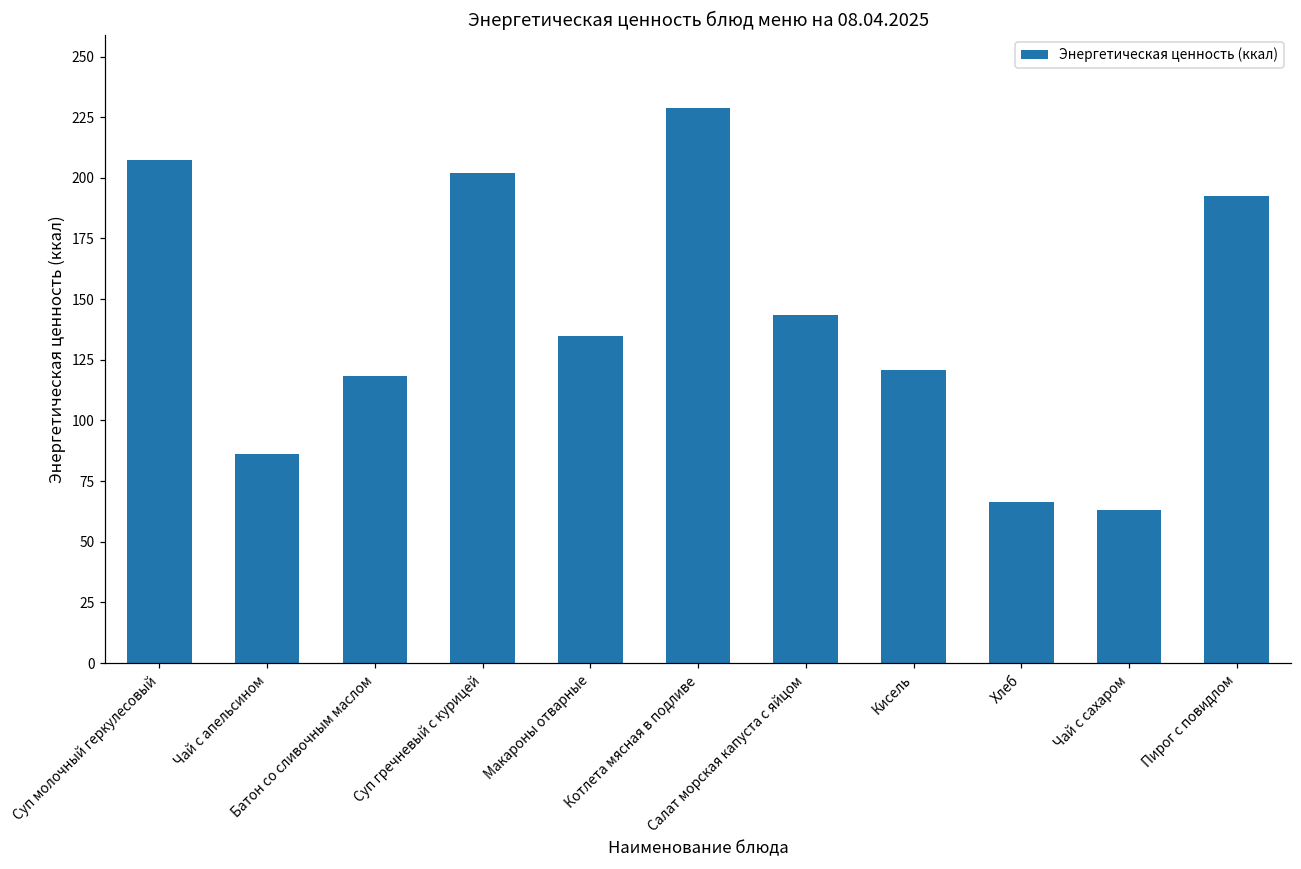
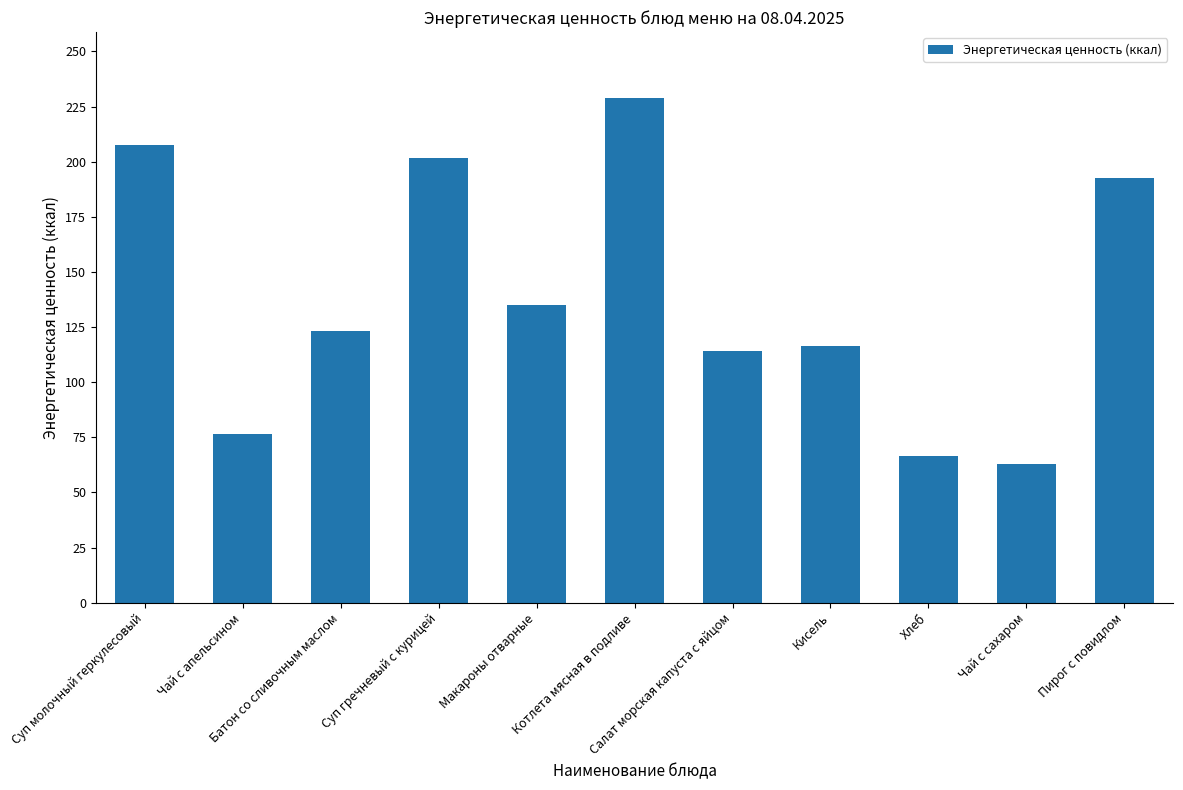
  {
    "Суп молочный геркулесовый": 207,
-   "Чай с апельсином": 86,
-   "Батон со сливочным маслом": 118,
+   "Чай с апельсином": 77,
+   "Батон со сливочным маслом": 123,
    "Суп гречневый с курицей": 202,
    "Макароны отварные": 135,
    "Котлета мясная в подливе": 229,
-   "Салат морская капуста с яйцом": 143,
-   "Кисель": 121,
+   "Салат морская капуста с яйцом": 114,
+   "Кисель": 116,
    "Хлеб": 66,
    "Чай с сахаром": 63,
    "Пирог с повидлом": 193
  }
